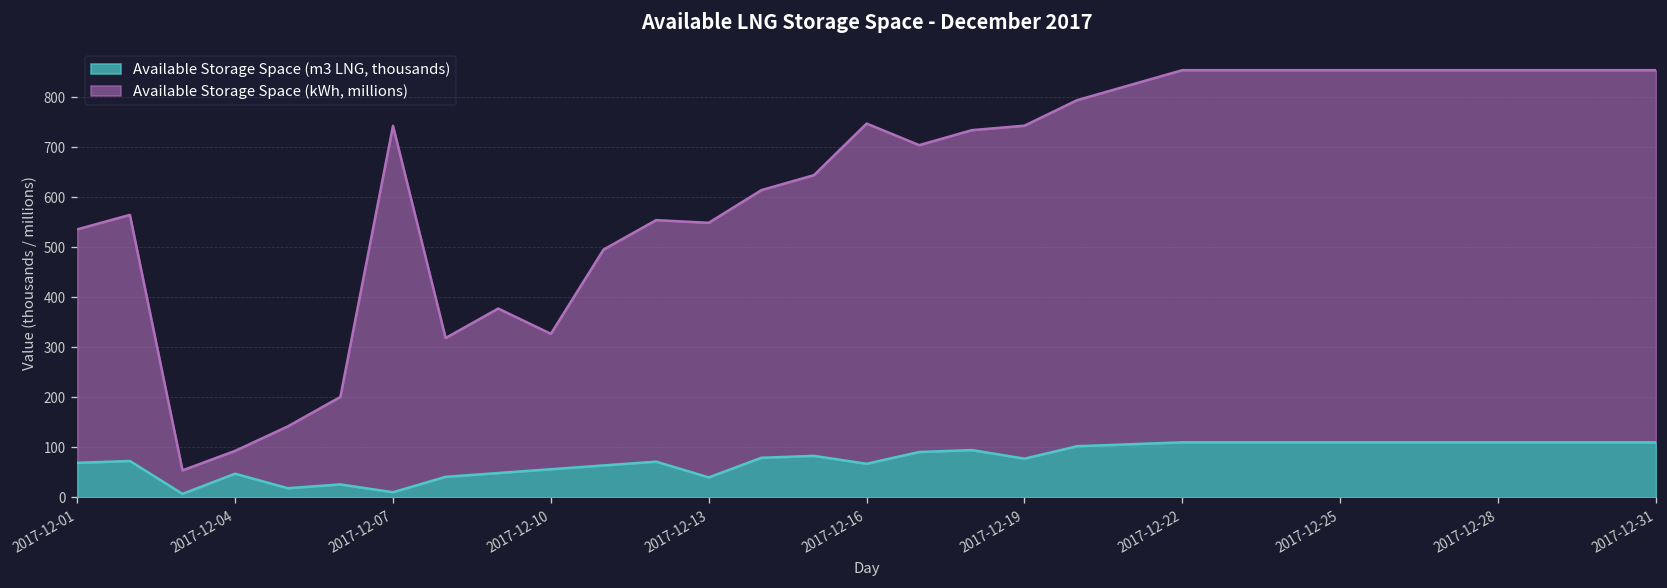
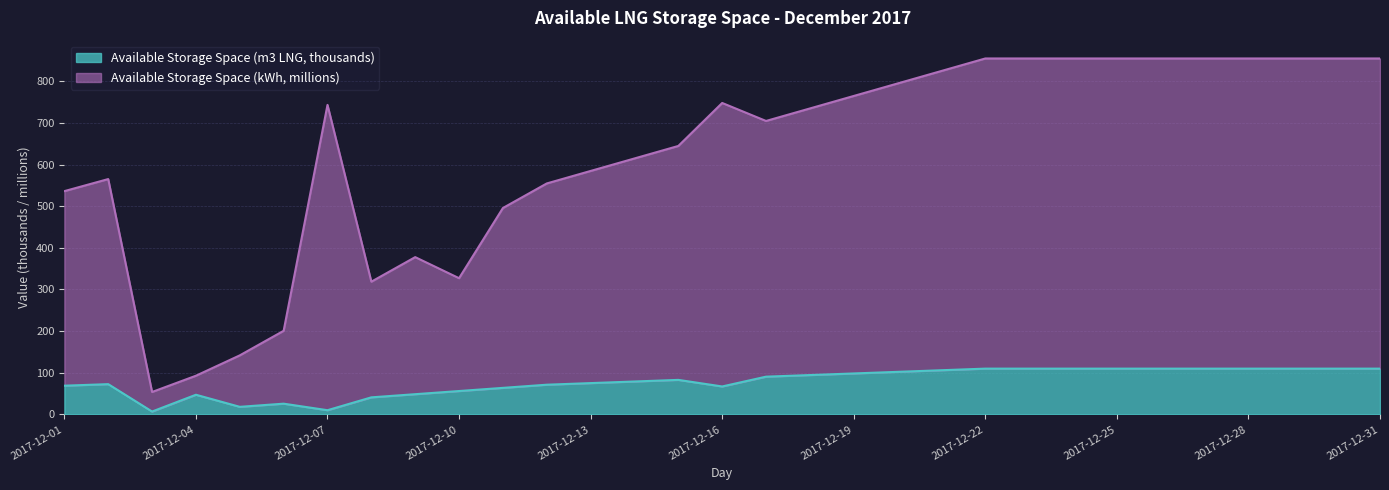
  {
    "Available Storage Space (m3 LNG, thousands)": {
      "2017-12-01": 70,
      "2017-12-04": 50,
      "2017-12-07": 10,
      "2017-12-10": 60,
-     "2017-12-13": 40,
+     "2017-12-13": 80,
      "2017-12-16": 70,
-     "2017-12-19": 80,
+     "2017-12-19": 100,
      "2017-12-22": 110,
      "2017-12-25": 110,
      "2017-12-28": 110,
      "2017-12-31": 110
    },
    "Available Storage Space (kWh, millions)": {
      "2017-12-01": 470,
      "2017-12-04": 50,
      "2017-12-07": 730,
      "2017-12-10": 270,
      "2017-12-13": 510,
      "2017-12-16": 680,
      "2017-12-19": 670,
      "2017-12-22": 740,
      "2017-12-25": 740,
      "2017-12-28": 740,
      "2017-12-31": 740
    }
  }
